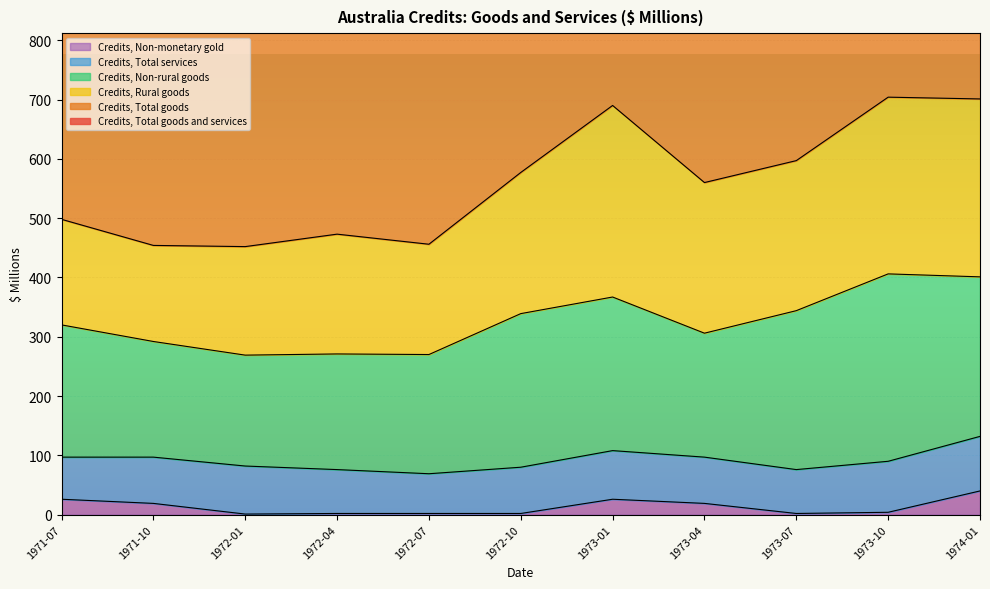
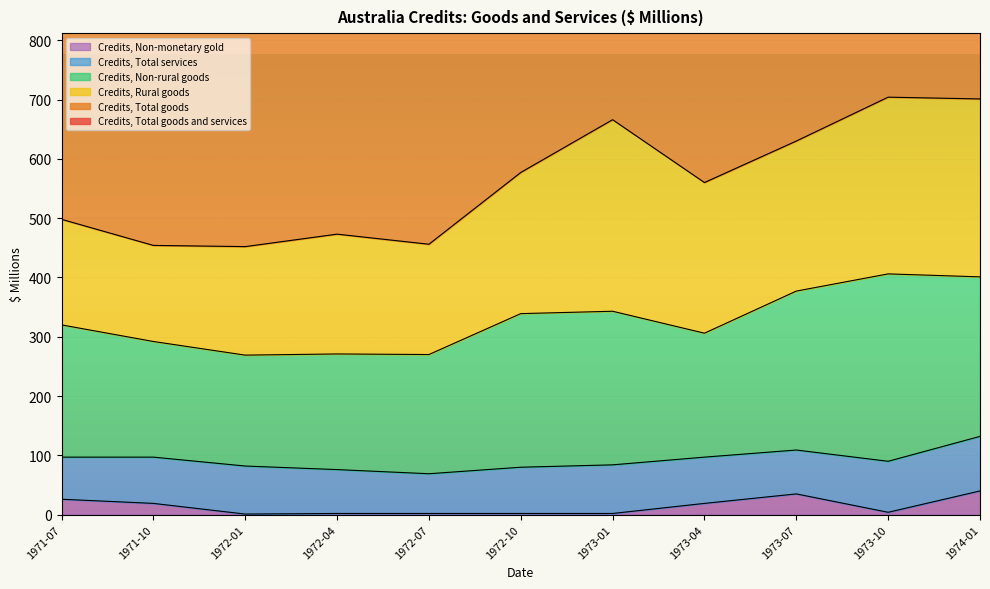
  {
    "Credits, Non-monetary gold": {
      "1971-07": 30,
      "1971-10": 20,
      "1972-01": 0,
      "1972-04": 0,
      "1972-07": 0,
      "1972-10": 0,
-     "1973-01": 30,
+     "1973-01": 0,
      "1973-04": 20,
-     "1973-07": 0,
+     "1973-07": 40,
      "1973-10": 0,
      "1974-01": 40
    },
    "Credits, Total services": {
      "1971-07": 70,
      "1971-10": 80,
      "1972-01": 80,
      "1972-04": 70,
      "1972-07": 70,
      "1972-10": 80,
      "1973-01": 80,
      "1973-04": 80,
      "1973-07": 70,
      "1973-10": 90,
      "1974-01": 90
    },
    "Credits, Non-rural goods": {
      "1971-07": 220,
      "1971-10": 200,
      "1972-01": 190,
      "1972-04": 200,
      "1972-07": 200,
      "1972-10": 260,
      "1973-01": 260,
      "1973-04": 210,
      "1973-07": 270,
      "1973-10": 320,
      "1974-01": 270
    },
    "Credits, Rural goods": {
      "1971-07": 180,
      "1971-10": 160,
      "1972-01": 180,
      "1972-04": 200,
      "1972-07": 190,
      "1972-10": 240,
      "1973-01": 320,
      "1973-04": 250,
      "1973-07": 250,
      "1973-10": 300,
      "1974-01": 300
    }
  }
